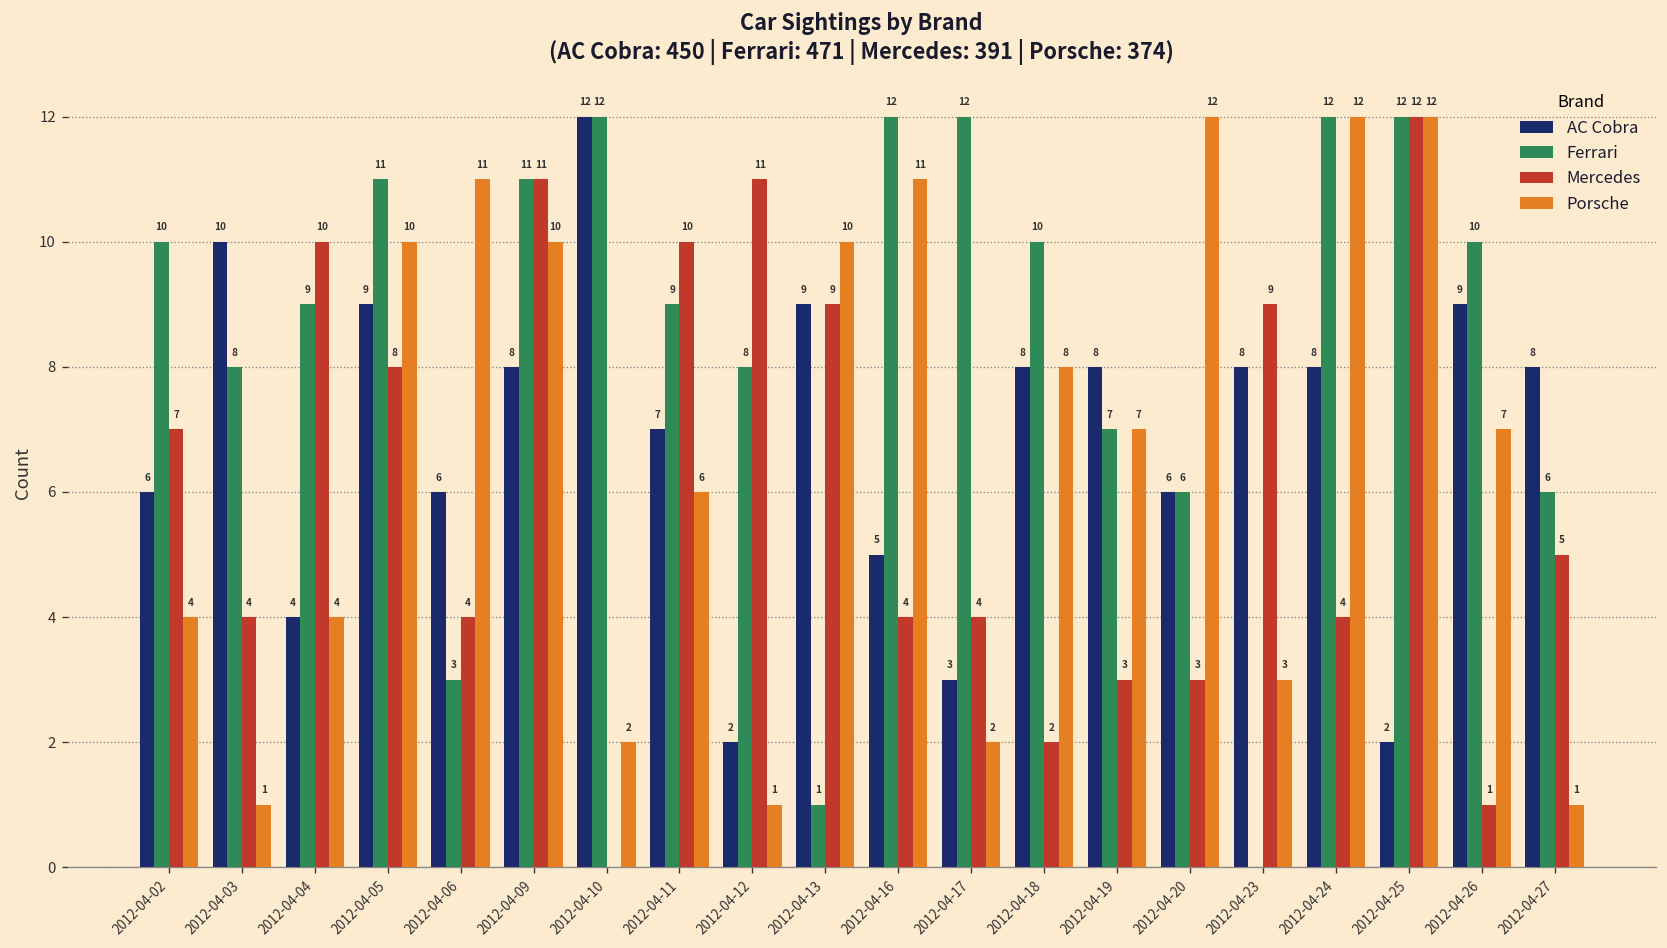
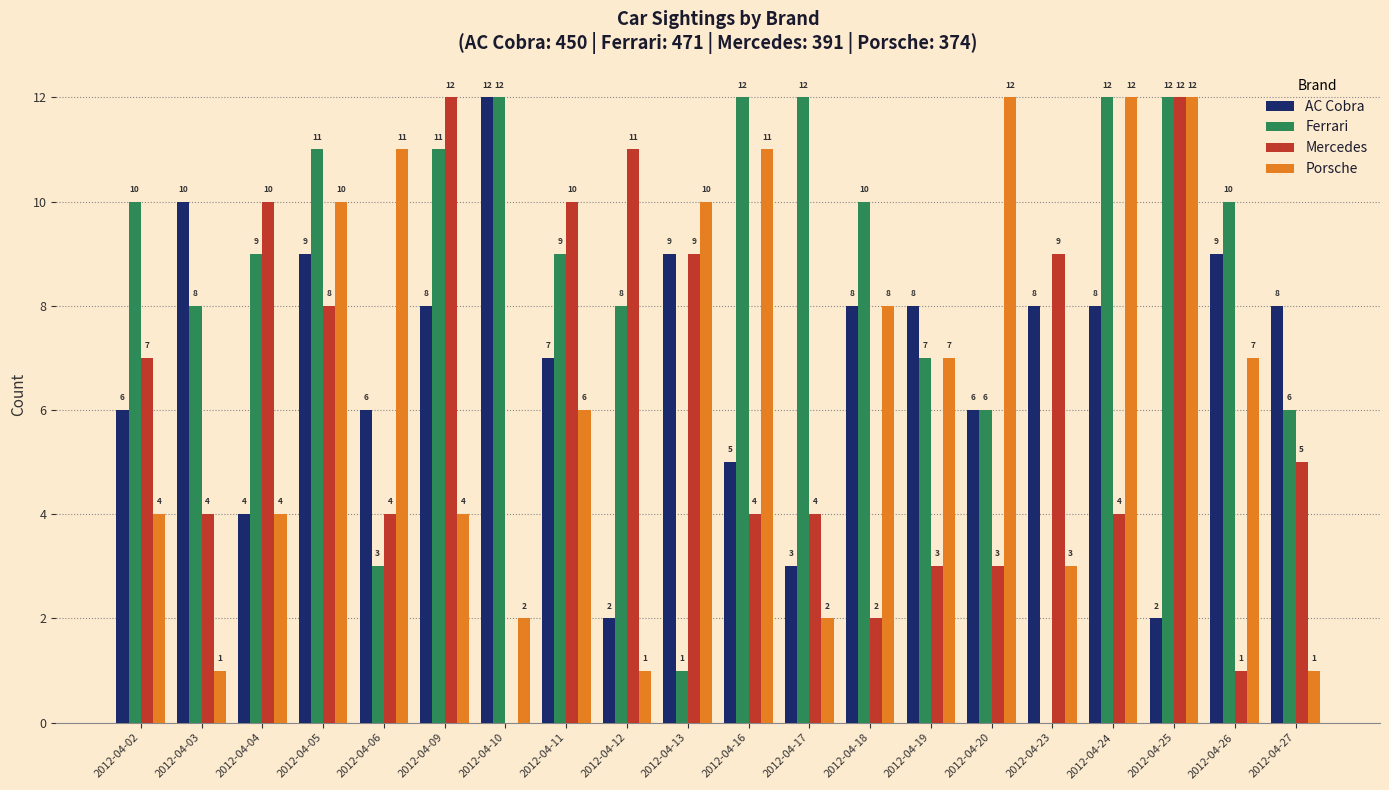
  {
    "AC Cobra": {
      "2012-04-02": 6,
      "2012-04-03": 10,
      "2012-04-04": 4,
      "2012-04-05": 9,
      "2012-04-06": 6,
      "2012-04-09": 8,
      "2012-04-10": 12,
      "2012-04-11": 7,
      "2012-04-12": 2,
      "2012-04-13": 9,
      "2012-04-16": 5,
      "2012-04-17": 3,
      "2012-04-18": 8,
      "2012-04-19": 8,
      "2012-04-20": 6,
      "2012-04-23": 8,
      "2012-04-24": 8,
      "2012-04-25": 2,
      "2012-04-26": 9,
      "2012-04-27": 8
    },
    "Ferrari": {
      "2012-04-02": 10,
      "2012-04-03": 8,
      "2012-04-04": 9,
      "2012-04-05": 11,
      "2012-04-06": 3,
      "2012-04-09": 11,
      "2012-04-10": 12,
      "2012-04-11": 9,
      "2012-04-12": 8,
      "2012-04-13": 1,
      "2012-04-16": 12,
      "2012-04-17": 12,
      "2012-04-18": 10,
      "2012-04-19": 7,
      "2012-04-20": 6,
      "2012-04-24": 12,
      "2012-04-25": 12,
      "2012-04-26": 10,
      "2012-04-27": 6
    },
    "Mercedes": {
      "2012-04-02": 7,
      "2012-04-03": 4,
      "2012-04-04": 10,
      "2012-04-05": 8,
      "2012-04-06": 4,
-     "2012-04-09": 11,
+     "2012-04-09": 12,
      "2012-04-11": 10,
      "2012-04-12": 11,
      "2012-04-13": 9,
      "2012-04-16": 4,
      "2012-04-17": 4,
      "2012-04-18": 2,
      "2012-04-19": 3,
      "2012-04-20": 3,
      "2012-04-23": 9,
      "2012-04-24": 4,
      "2012-04-25": 12,
      "2012-04-26": 1,
      "2012-04-27": 5
    },
    "Porsche": {
      "2012-04-02": 4,
      "2012-04-03": 1,
      "2012-04-04": 4,
      "2012-04-05": 10,
      "2012-04-06": 11,
-     "2012-04-09": 10,
+     "2012-04-09": 4,
      "2012-04-10": 2,
      "2012-04-11": 6,
      "2012-04-12": 1,
      "2012-04-13": 10,
      "2012-04-16": 11,
      "2012-04-17": 2,
      "2012-04-18": 8,
      "2012-04-19": 7,
      "2012-04-20": 12,
      "2012-04-23": 3,
      "2012-04-24": 12,
      "2012-04-25": 12,
      "2012-04-26": 7,
      "2012-04-27": 1
    }
  }
